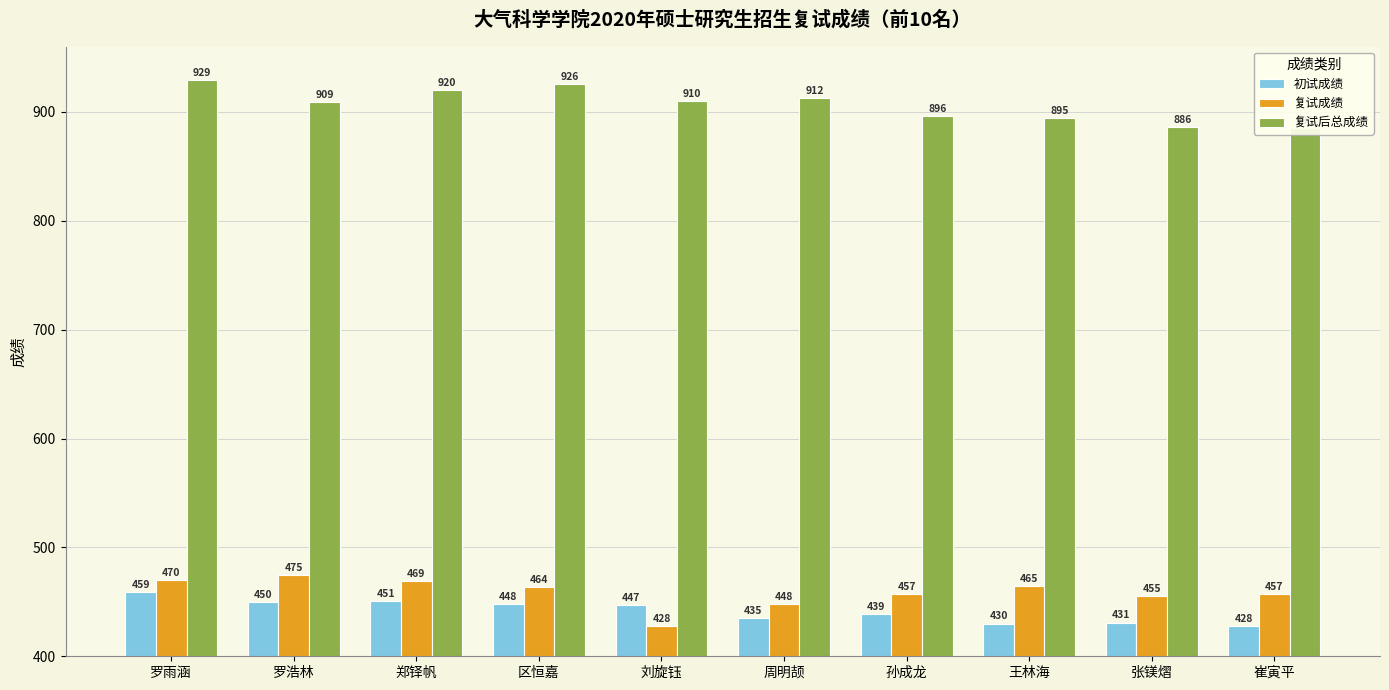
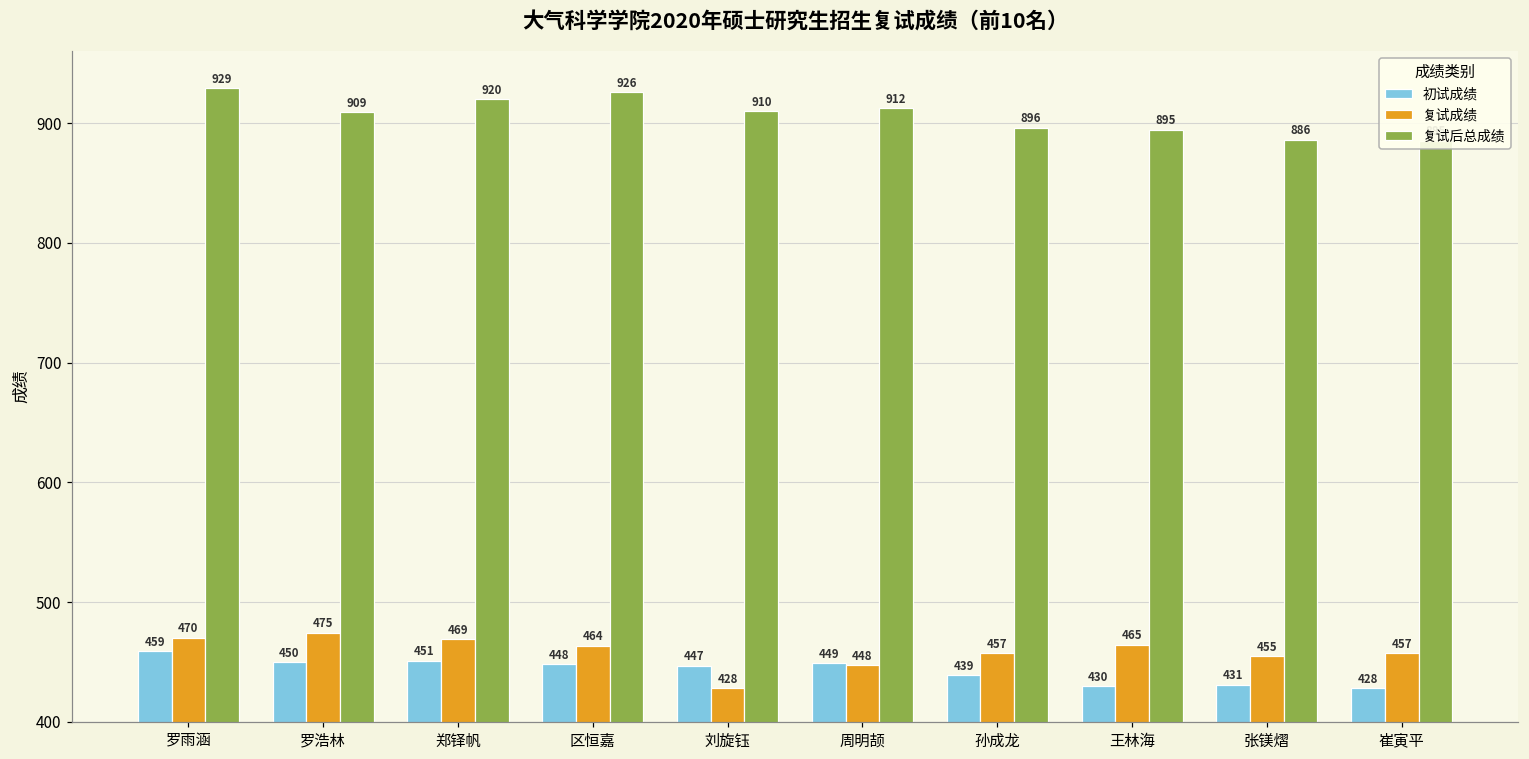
  {
    "初试成绩": {
      "罗雨涵": 459,
      "罗浩林": 450,
      "郑铎帆": 451,
      "区恒嘉": 448,
      "刘旋钰": 447,
-     "周明颉": 435,
+     "周明颉": 449,
      "孙成龙": 439,
      "王林海": 430,
      "张镁熠": 431,
      "崔寅平": 428
    },
    "复试成绩": {
      "罗雨涵": 470,
      "罗浩林": 475,
      "郑铎帆": 469,
      "区恒嘉": 464,
      "刘旋钰": 428,
      "周明颉": 448,
      "孙成龙": 457,
      "王林海": 465,
      "张镁熠": 455,
      "崔寅平": 457
    },
    "复试后总成绩": {
      "罗雨涵": 929,
      "罗浩林": 909,
      "郑铎帆": 920,
      "区恒嘉": 926,
      "刘旋钰": 910,
      "周明颉": 912,
      "孙成龙": 896,
      "王林海": 895,
      "张镁熠": 886
    }
  }
